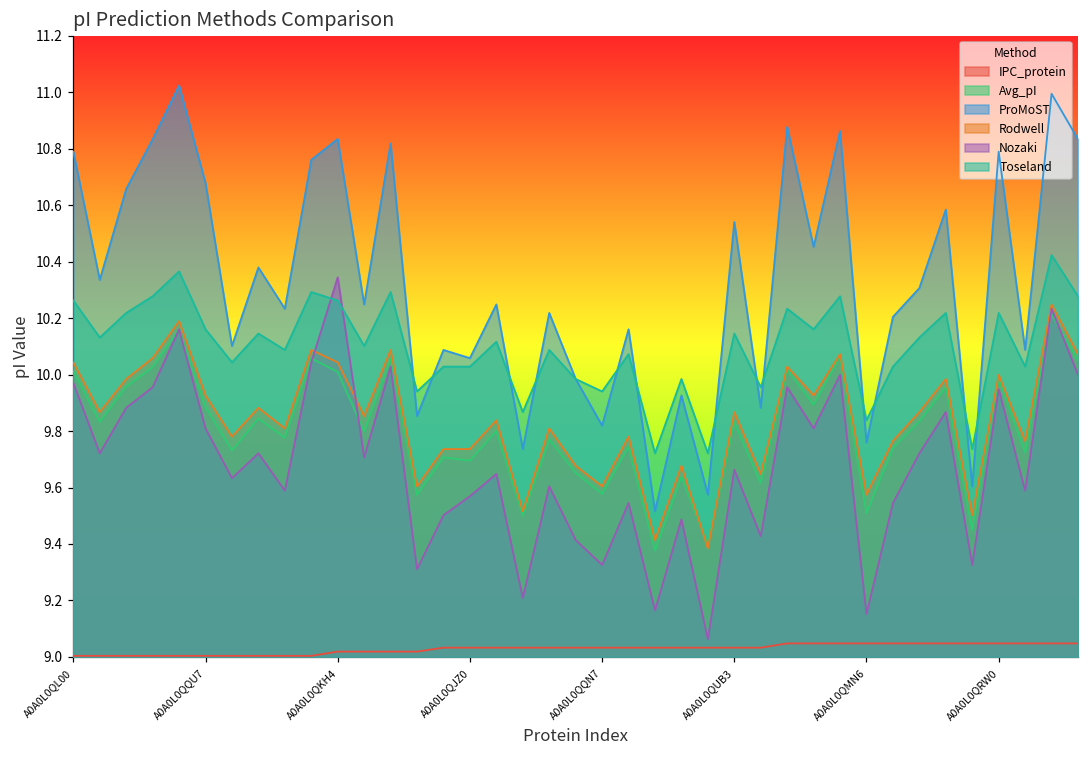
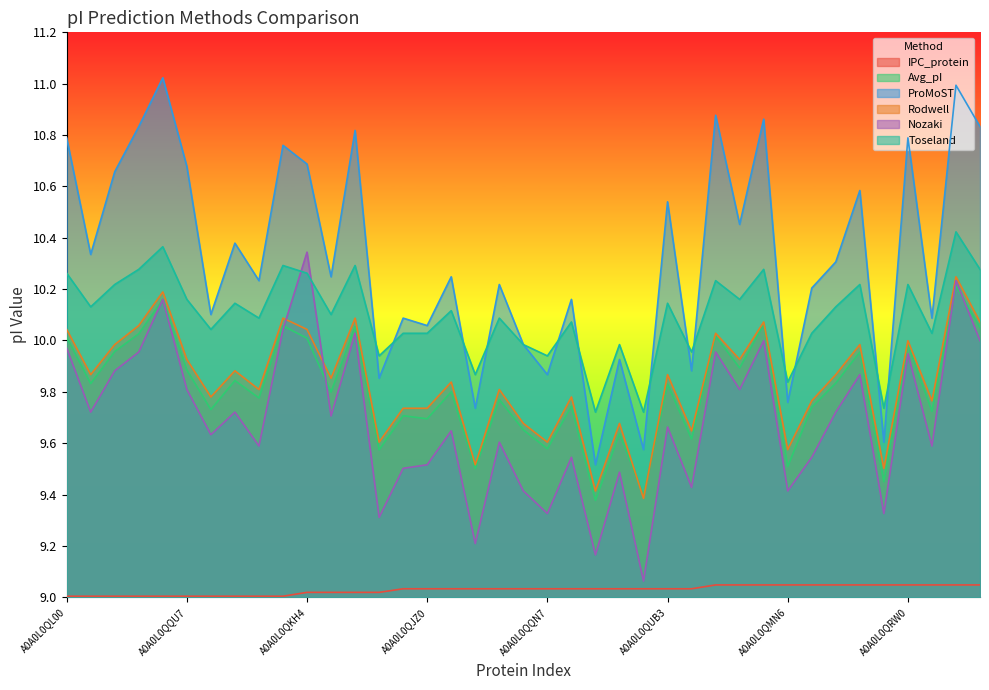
  {
    "ProMoST": {
      "A0A0L0QL00": 10.79,
      "A0A0L0QQU7": 10.68,
-     "A0A0L0QKH4": 10.83,
+     "A0A0L0QKH4": 10.69,
      "A0A0L0QJZ0": 10.06,
-     "A0A0L0QQN7": 9.82,
+     "A0A0L0QQN7": 9.87,
      "A0A0L0QUB3": 10.54,
      "A0A0L0QMN6": 9.76
    },
    "Nozaki": {
      "A0A0L0QL00": 9.97,
      "A0A0L0QQU7": 9.81,
      "A0A0L0QKH4": 10.34,
-     "A0A0L0QJZ0": 9.57,
+     "A0A0L0QJZ0": 9.52,
      "A0A0L0QQN7": 9.33,
      "A0A0L0QUB3": 9.66,
-     "A0A0L0QMN6": 9.15,
+     "A0A0L0QMN6": 9.41,
      "A0A0L0QRW0": 9.95
    }
  }
